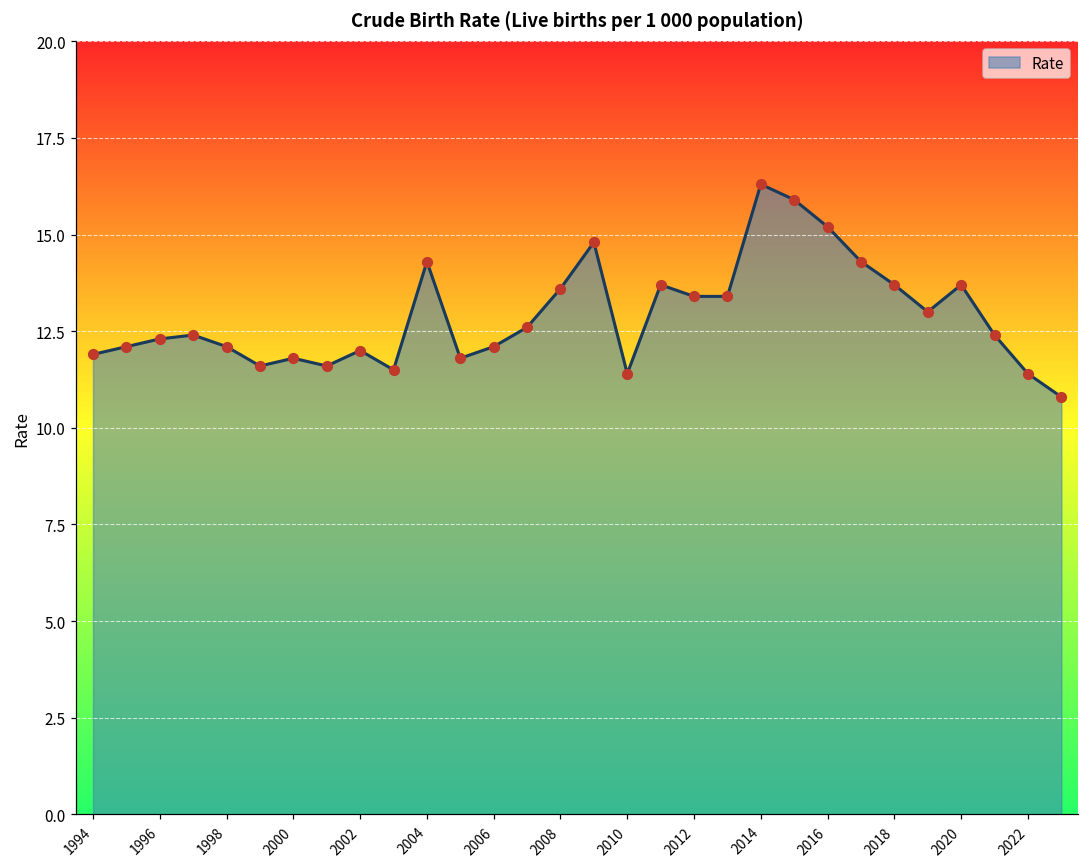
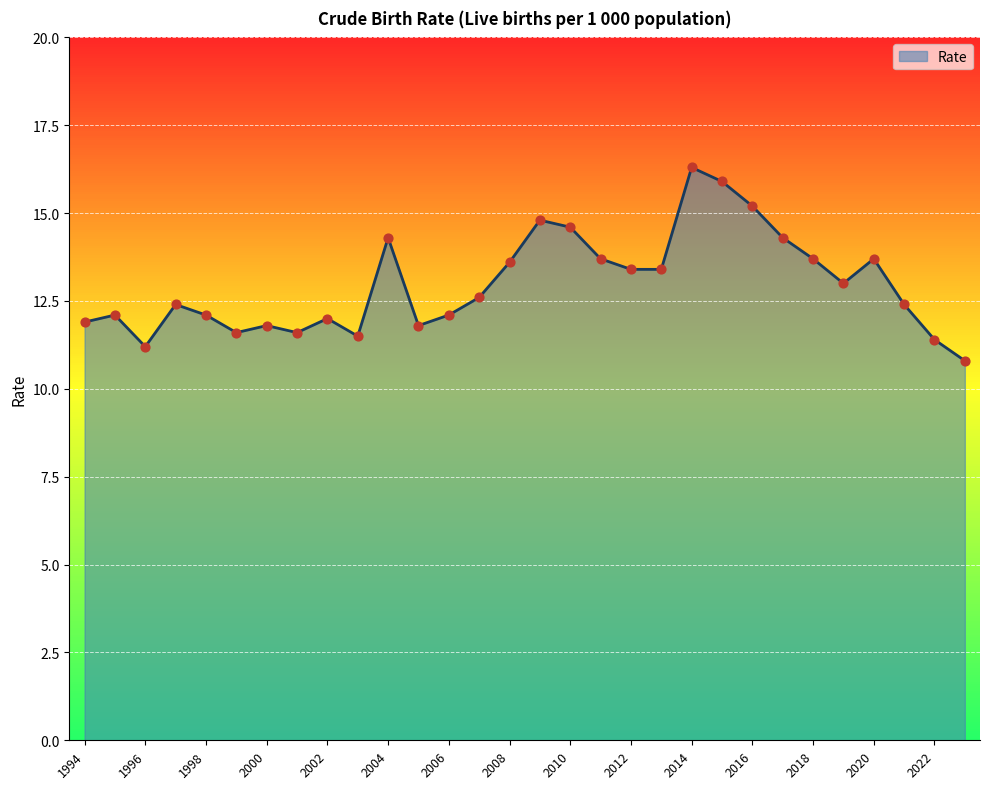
  {
    "1994": 11.9,
-   "1996": 12.3,
+   "1996": 11.2,
    "1998": 12.1,
    "2000": 11.8,
    "2002": 12.0,
    "2004": 14.3,
    "2006": 12.1,
    "2008": 13.6,
-   "2010": 11.4,
+   "2010": 14.6,
    "2012": 13.4,
    "2014": 16.3,
    "2016": 15.2,
    "2018": 13.7,
    "2020": 13.7,
    "2022": 11.4
  }
